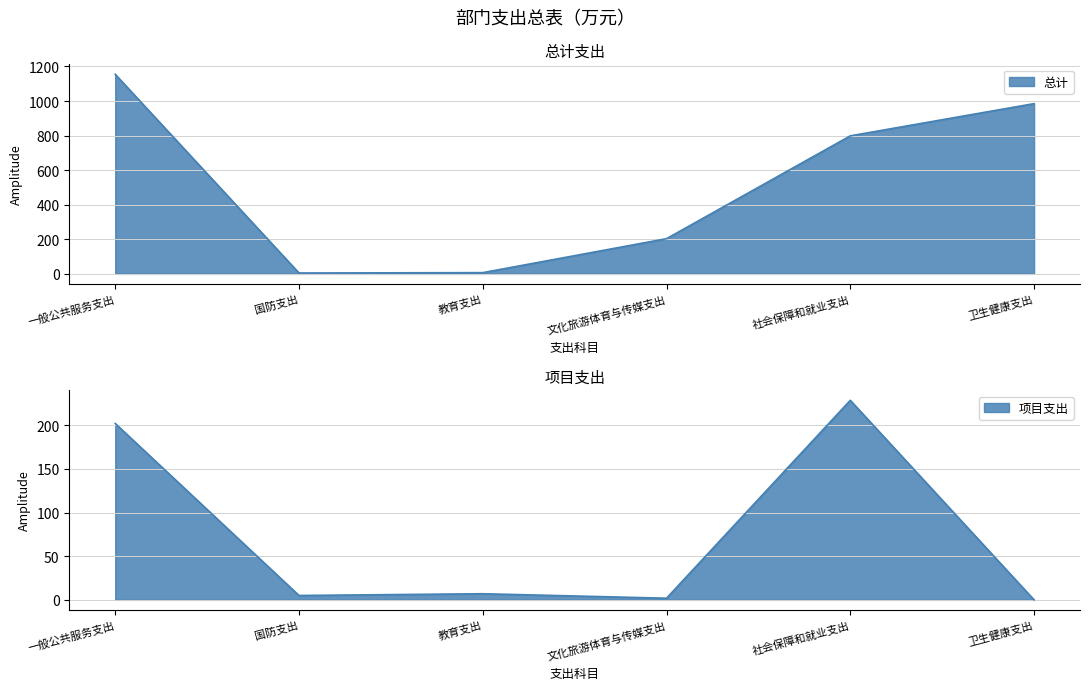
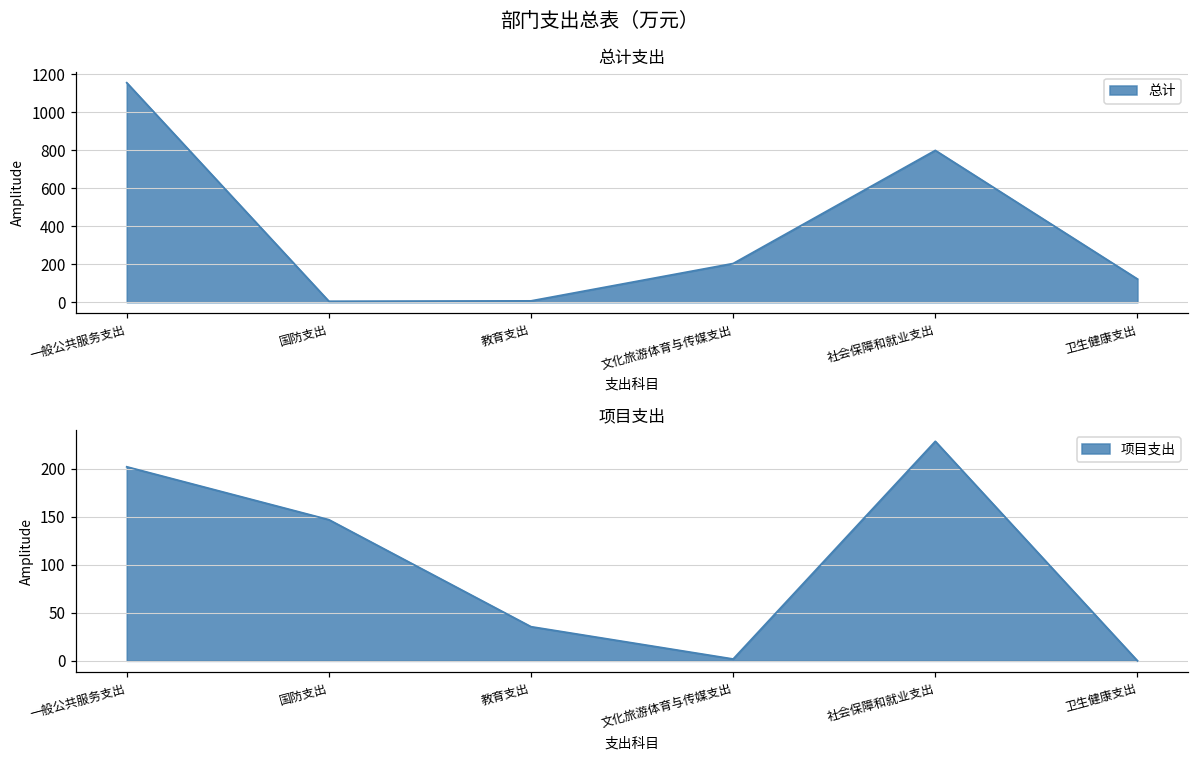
  {
    "总计支出": {
      "一般公共服务支出": 1150,
      "国防支出": 10,
      "教育支出": 10,
      "文化旅游体育与传媒支出": 200,
      "社会保障和就业支出": 800,
-     "卫生健康支出": 980
+     "卫生健康支出": 120
    },
    "项目支出": {
      "一般公共服务支出": 200,
-     "国防支出": 10,
-     "教育支出": 10,
+     "国防支出": 150,
+     "教育支出": 40,
      "文化旅游体育与传媒支出": 0,
      "社会保障和就业支出": 230,
      "卫生健康支出": 0
    }
  }
